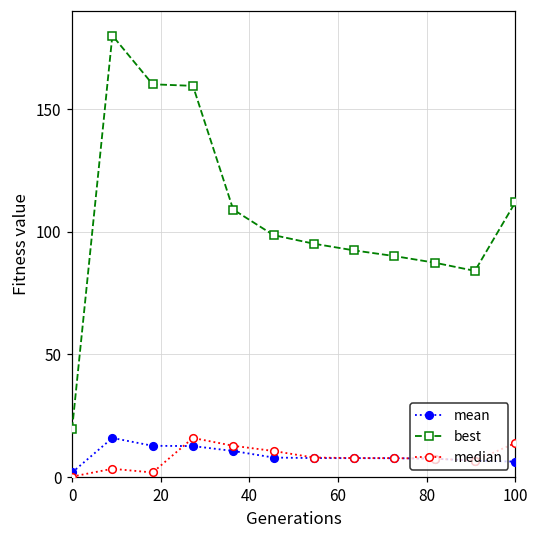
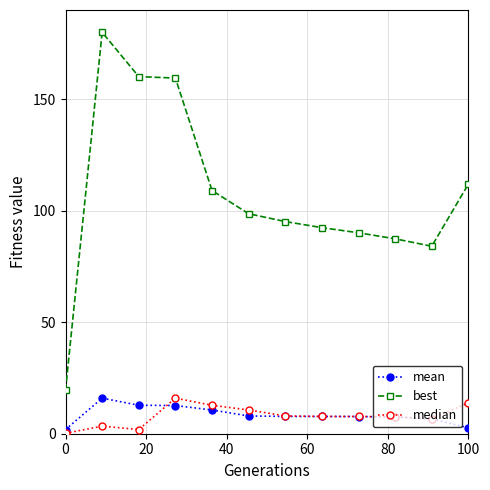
  {
    "mean": {
      "0": 2,
-     "100": 6
+     "100": 3
    },
    "best": {
      "0": 20,
      "100": 112
    },
    "median": {
      "0": 0,
      "100": 14
    }
  }
